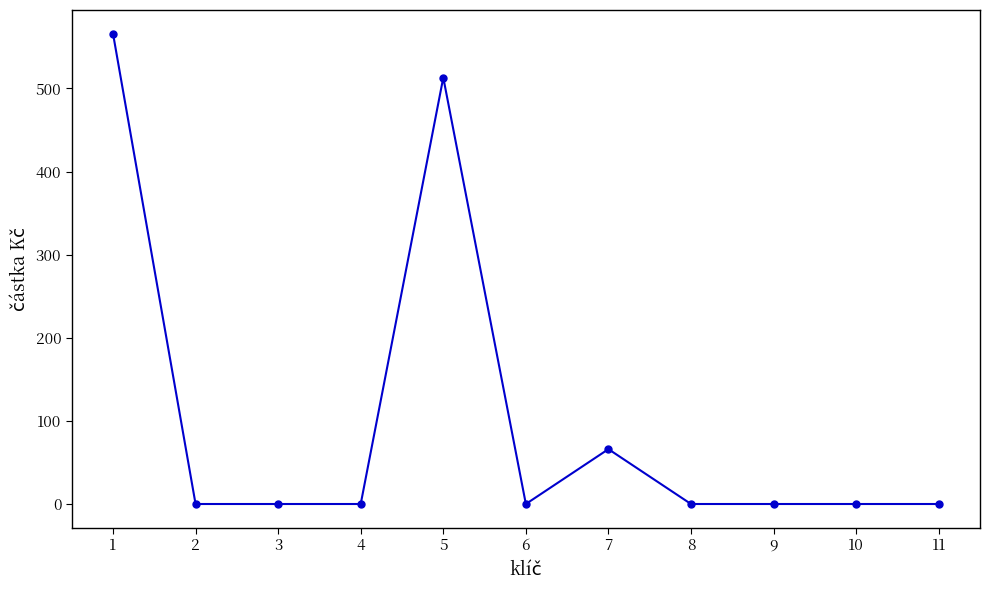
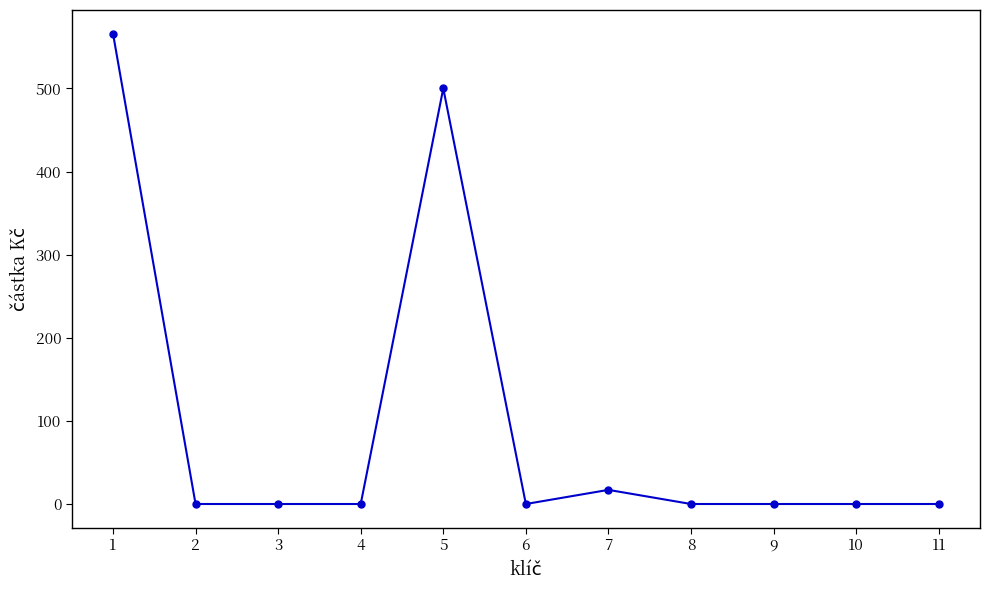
  {
    "1": 570,
    "2": 0,
    "3": 0,
    "4": 0,
-   "5": 510,
+   "5": 500,
    "6": 0,
-   "7": 70,
+   "7": 20,
    "8": 0,
    "9": 0,
    "10": 0,
    "11": 0
  }
